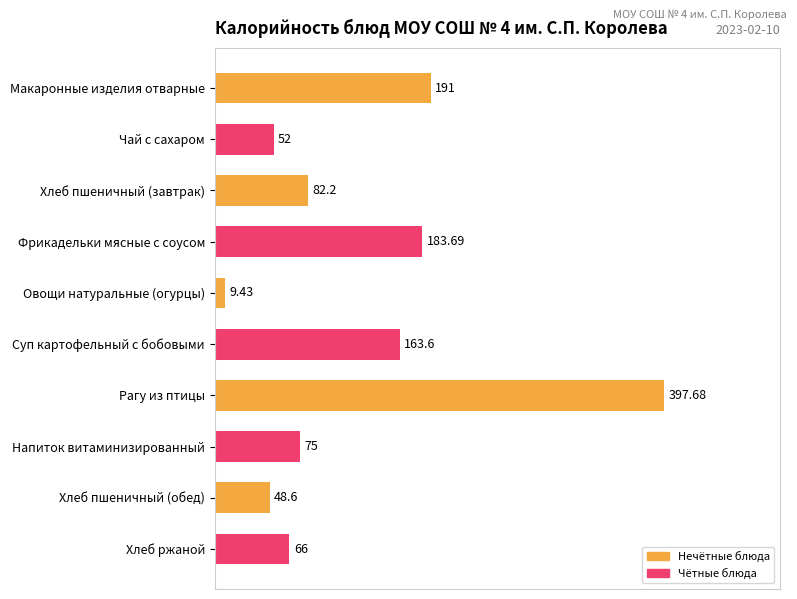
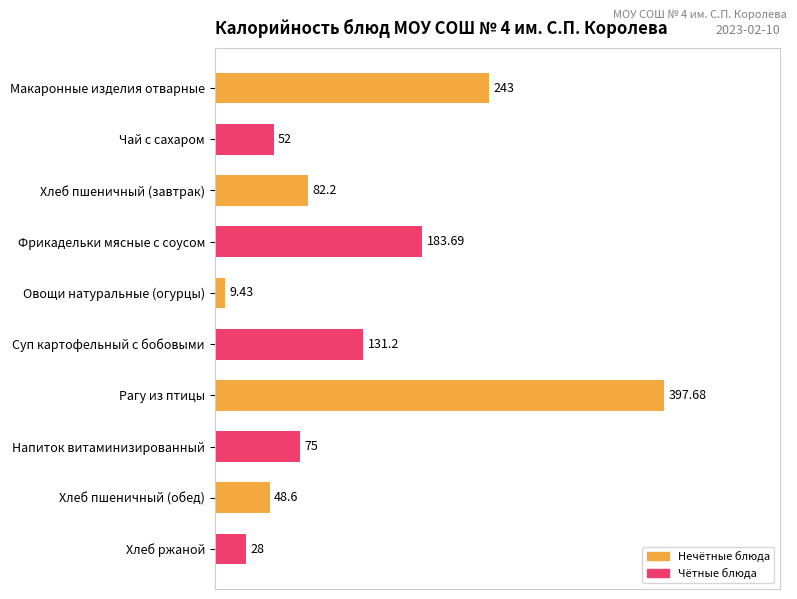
  {
-   "Макаронные изделия отварные": 191,
+   "Макаронные изделия отварные": 243,
    "Чай с сахаром": 52,
    "Хлеб пшеничный (завтрак)": 82.2,
    "Фрикадельки мясные с соусом": 183.69,
    "Овощи натуральные (огурцы)": 9.43,
-   "Суп картофельный с бобовыми": 163.6,
+   "Суп картофельный с бобовыми": 131.2,
    "Рагу из птицы": 397.68,
    "Напиток витаминизированный": 75,
    "Хлеб пшеничный (обед)": 48.6,
-   "Хлеб ржаной": 66
+   "Хлеб ржаной": 28
  }
